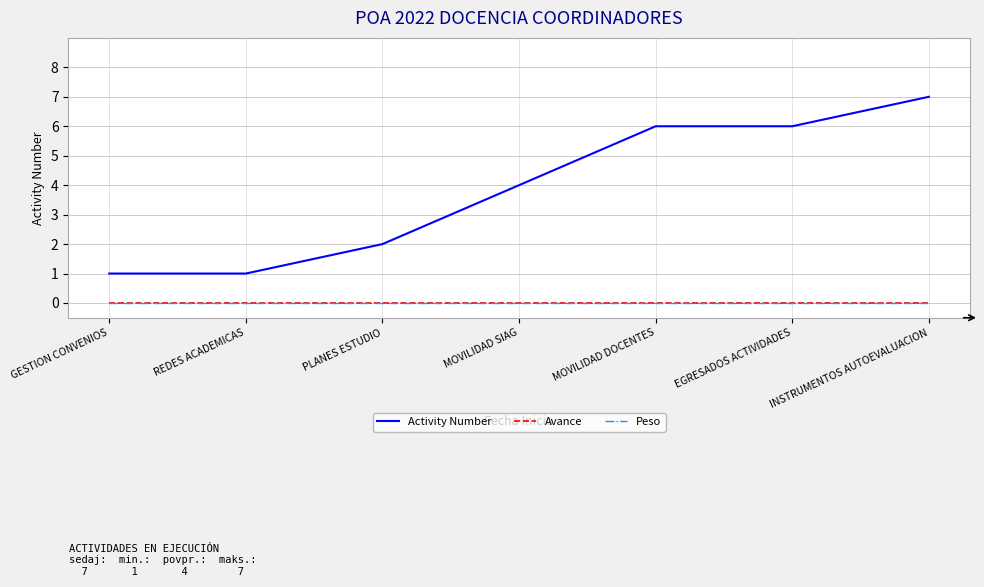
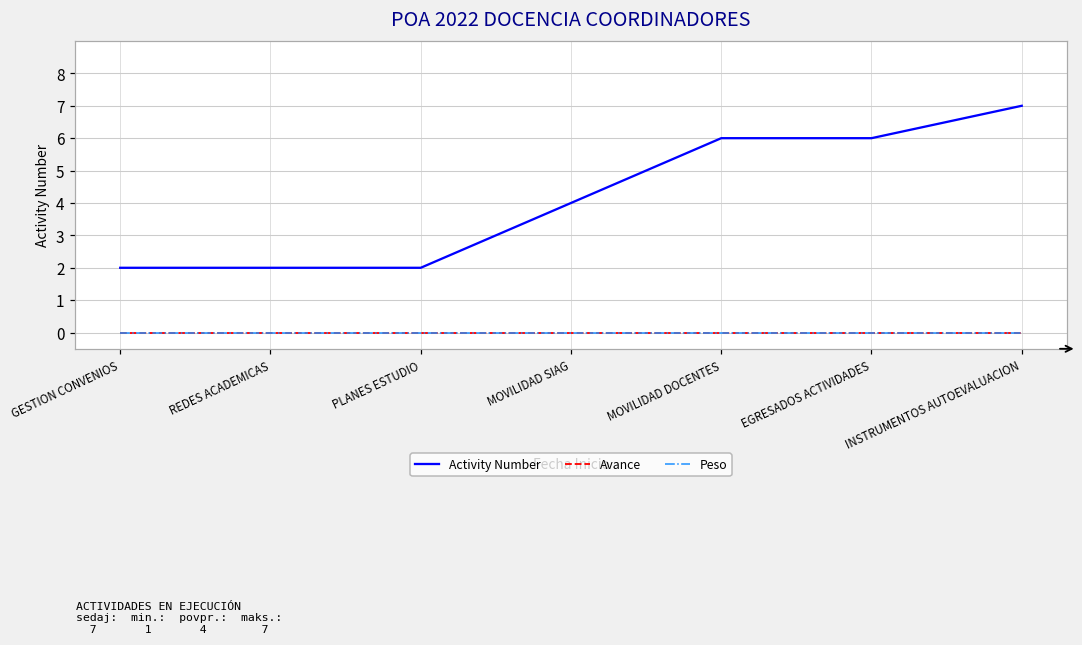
  {
    "Activity Number": {
-     "GESTION CONVENIOS": 1,
-     "REDES ACADEMICAS": 1,
+     "GESTION CONVENIOS": 2,
+     "REDES ACADEMICAS": 2,
      "PLANES ESTUDIO": 2,
      "MOVILIDAD SIAG": 4,
      "MOVILIDAD DOCENTES": 6,
      "EGRESADOS ACTIVIDADES": 6,
      "INSTRUMENTOS AUTOEVALUACION": 7
    },
    "Peso": {
      "GESTION CONVENIOS": 0,
      "REDES ACADEMICAS": 0,
      "PLANES ESTUDIO": 0,
      "MOVILIDAD SIAG": 0,
      "MOVILIDAD DOCENTES": 0,
      "EGRESADOS ACTIVIDADES": 0,
      "INSTRUMENTOS AUTOEVALUACION": 0
    }
  }
